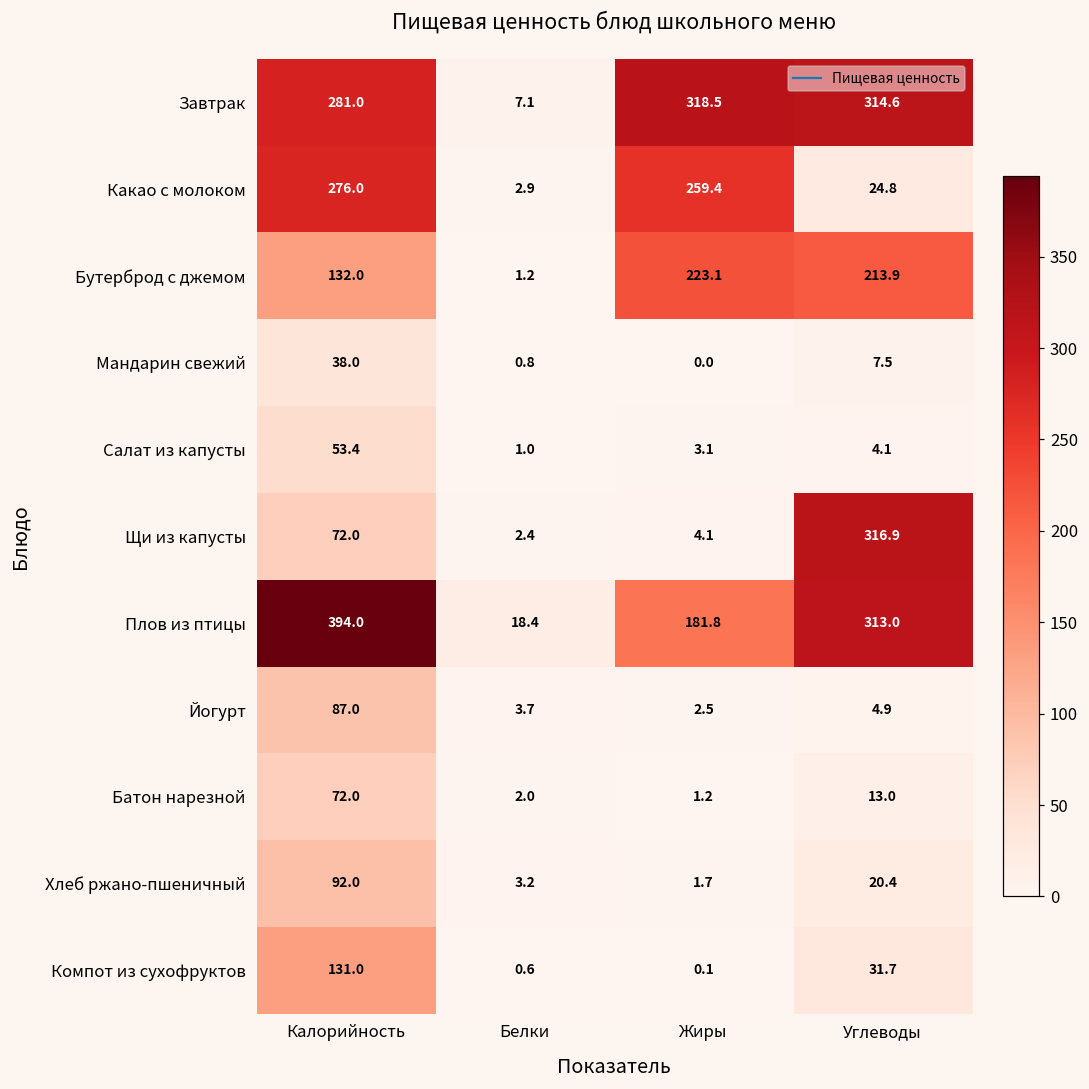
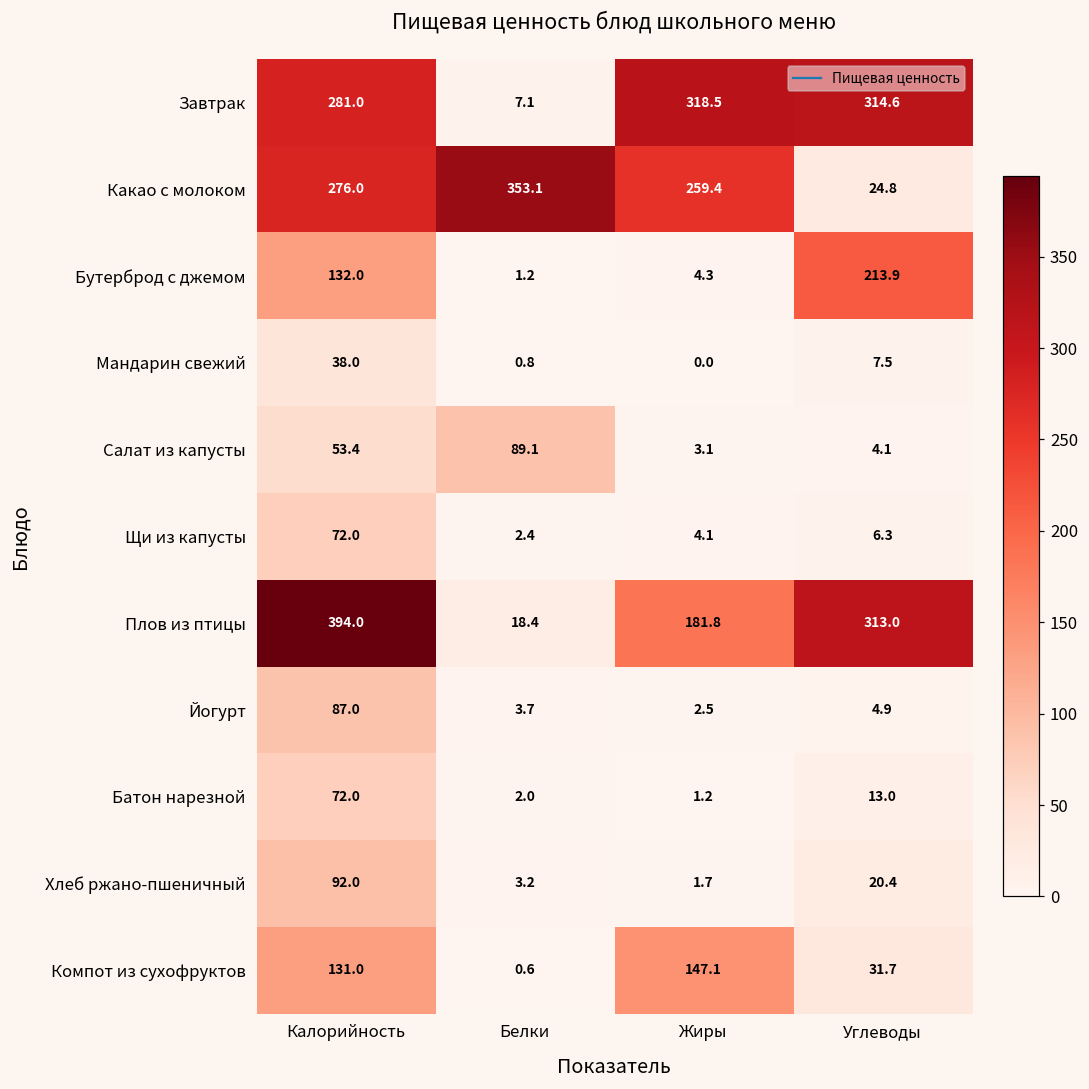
  {
    "Завтрак": {
      "Калорийность": 281.0,
      "Белки": 7.1,
      "Жиры": 318.5,
      "Углеводы": 314.6
    },
    "Какао с молоком": {
      "Калорийность": 276.0,
-     "Белки": 2.9,
+     "Белки": 353.1,
      "Жиры": 259.4,
      "Углеводы": 24.8
    },
    "Бутерброд с джемом": {
      "Калорийность": 132.0,
      "Белки": 1.2,
-     "Жиры": 223.1,
+     "Жиры": 4.3,
      "Углеводы": 213.9
    },
    "Мандарин свежий": {
      "Калорийность": 38.0,
      "Белки": 0.8,
      "Жиры": 0.0,
      "Углеводы": 7.5
    },
    "Салат из капусты": {
      "Калорийность": 53.4,
-     "Белки": 1.0,
+     "Белки": 89.1,
      "Жиры": 3.1,
      "Углеводы": 4.1
    },
    "Щи из капусты": {
      "Калорийность": 72.0,
      "Белки": 2.4,
      "Жиры": 4.1,
-     "Углеводы": 316.9
+     "Углеводы": 6.3
    },
    "Плов из птицы": {
      "Калорийность": 394.0,
      "Белки": 18.4,
      "Жиры": 181.8,
      "Углеводы": 313.0
    },
    "Йогурт": {
      "Калорийность": 87.0,
      "Белки": 3.7,
      "Жиры": 2.5,
      "Углеводы": 4.9
    },
    "Батон нарезной": {
      "Калорийность": 72.0,
      "Белки": 2.0,
      "Жиры": 1.2,
      "Углеводы": 13.0
    },
    "Хлеб ржано-пшеничный": {
      "Калорийность": 92.0,
      "Белки": 3.2,
      "Жиры": 1.7,
      "Углеводы": 20.4
    },
    "Компот из сухофруктов": {
      "Калорийность": 131.0,
      "Белки": 0.6,
-     "Жиры": 0.1,
+     "Жиры": 147.1,
      "Углеводы": 31.7
    }
  }
